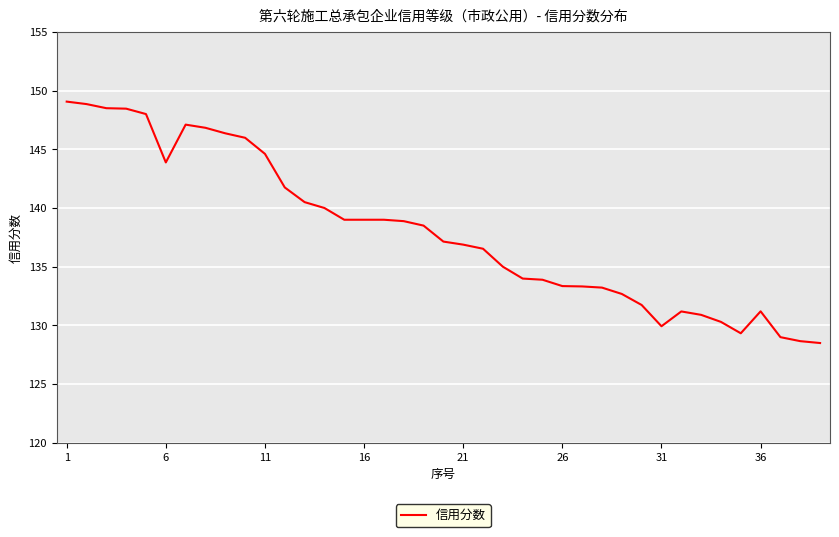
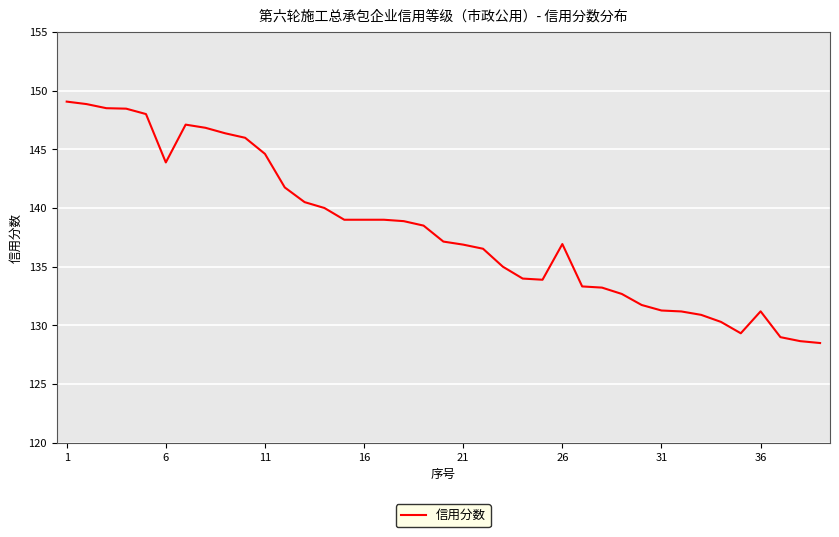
  {
    "1": 149.1,
    "6": 143.9,
    "11": 144.6,
    "16": 139.0,
    "21": 136.9,
-   "26": 133.4,
-   "31": 129.9,
+   "26": 136.9,
+   "31": 131.3,
    "36": 131.2
  }
